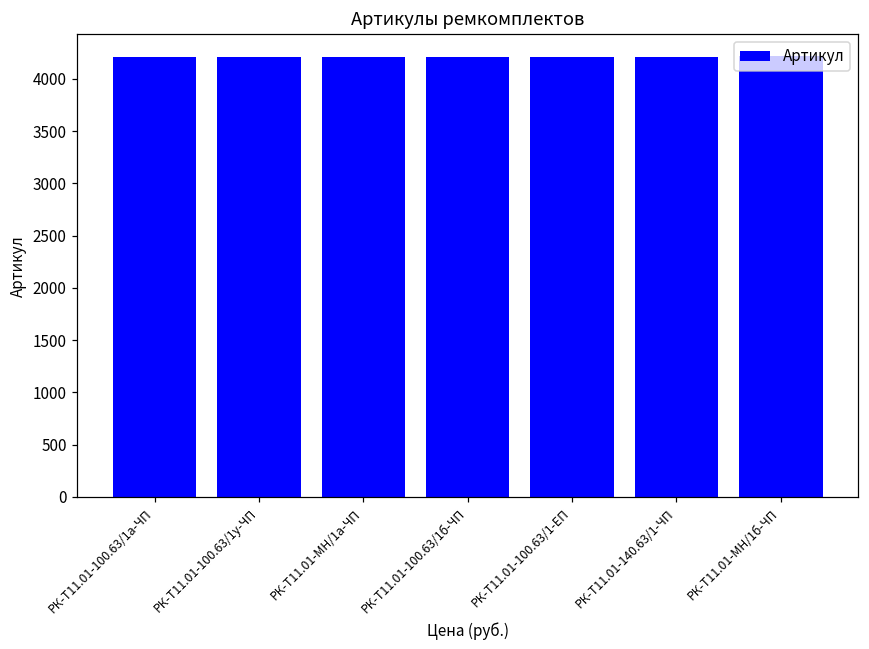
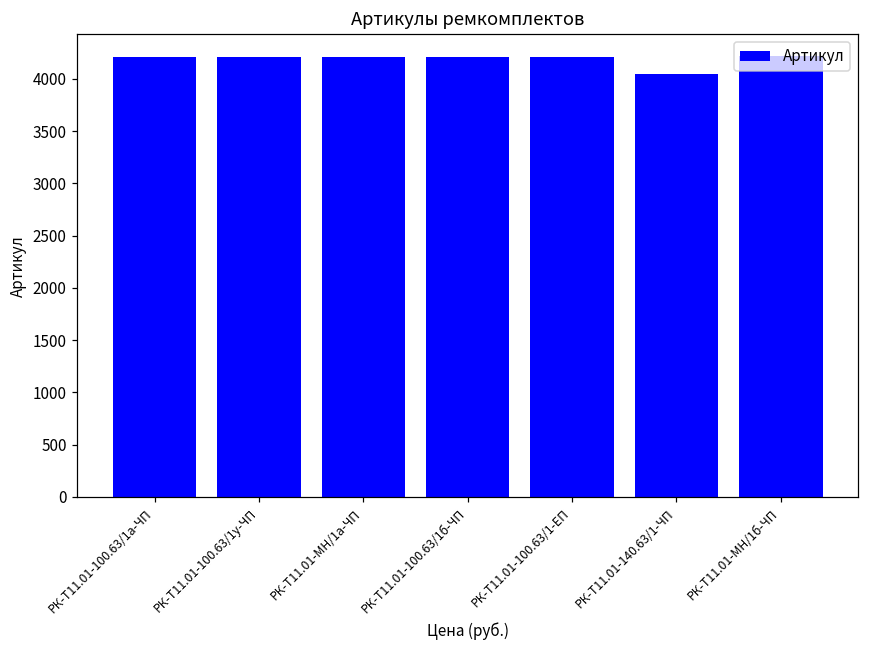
  {
    "РК-Т11.01-100.63/1а-ЧП": 4200,
    "РК-Т11.01-100.63/1у-ЧП": 4200,
    "РК-Т11.01-МН/1а-ЧП": 4200,
    "РК-Т11.01-100.63/1б-ЧП": 4200,
    "РК-Т11.01-100.63/1-ЕП": 4200,
-   "РК-Т11.01-140.63/1-ЧП": 4200
+   "РК-Т11.01-140.63/1-ЧП": 4100
  }
